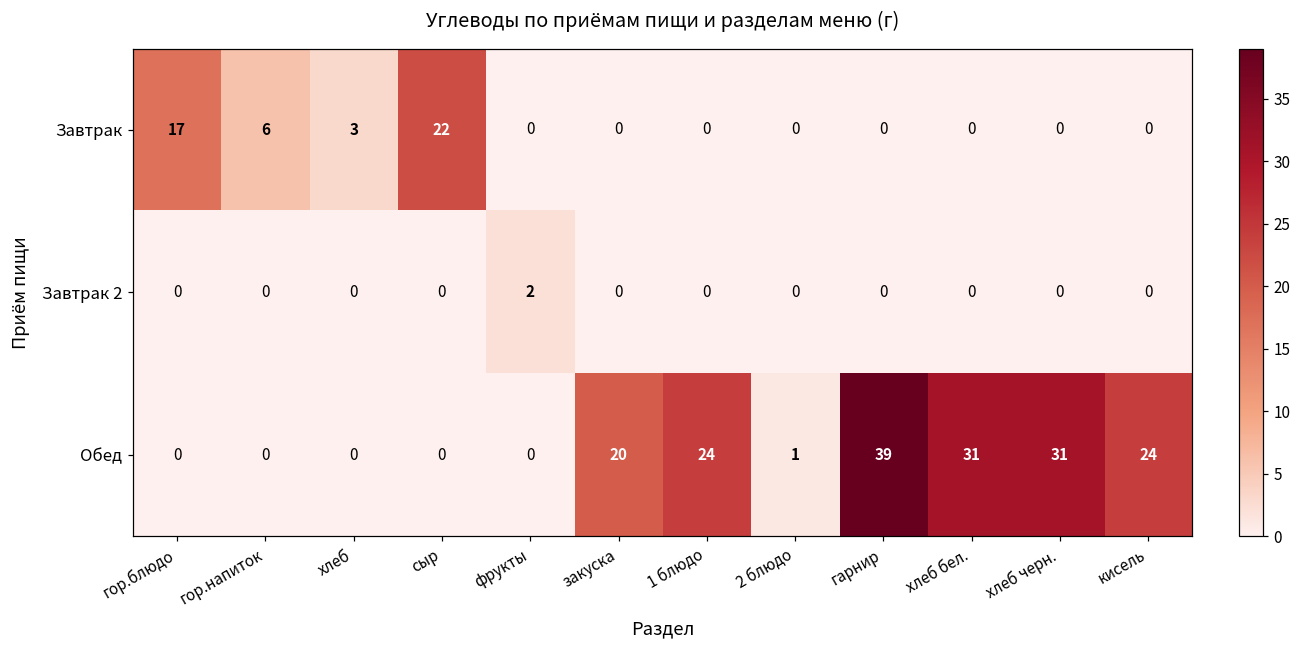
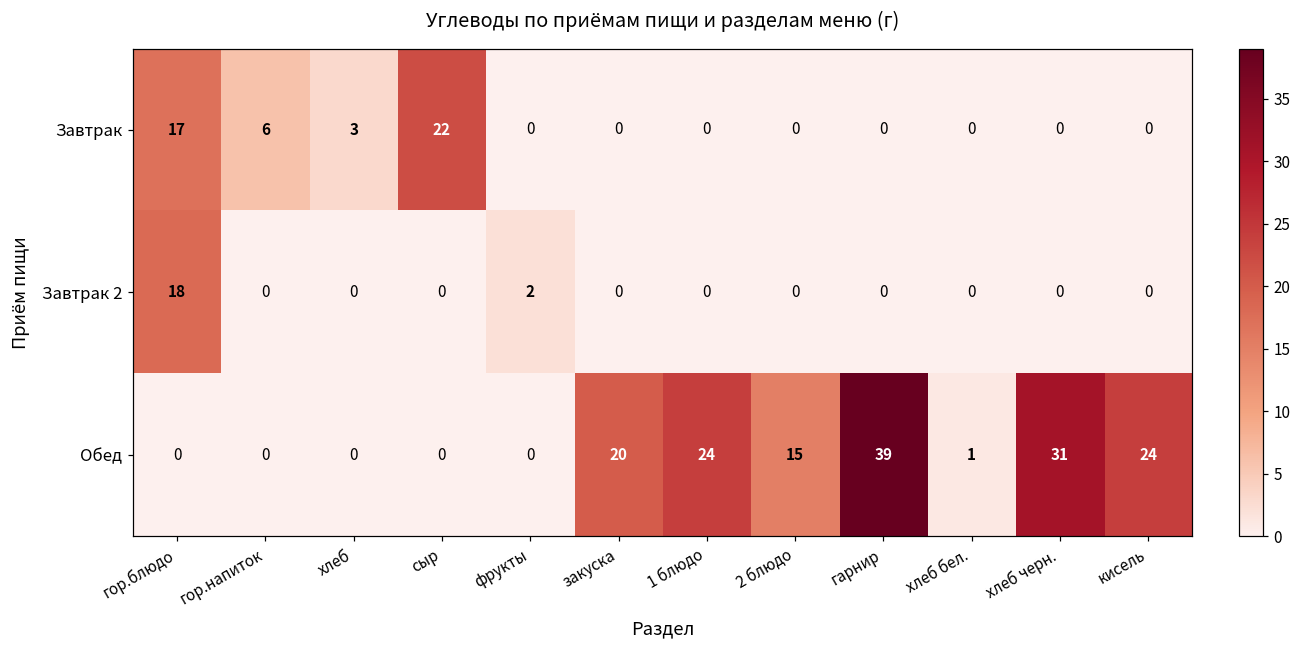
  {
    "Завтрак": {
      "гор.блюдо": 17,
      "гор.напиток": 6,
      "хлеб": 3,
      "сыр": 22,
      "фрукты": 0,
      "закуска": 0,
      "1 блюдо": 0,
      "2 блюдо": 0,
      "гарнир": 0,
      "хлеб бел.": 0,
      "хлеб черн.": 0,
      "кисель": 0
    },
    "Завтрак 2": {
-     "гор.блюдо": 0,
+     "гор.блюдо": 18,
      "гор.напиток": 0,
      "хлеб": 0,
      "сыр": 0,
      "фрукты": 2,
      "закуска": 0,
      "1 блюдо": 0,
      "2 блюдо": 0,
      "гарнир": 0,
      "хлеб бел.": 0,
      "хлеб черн.": 0,
      "кисель": 0
    },
    "Обед": {
      "гор.блюдо": 0,
      "гор.напиток": 0,
      "хлеб": 0,
      "сыр": 0,
      "фрукты": 0,
      "закуска": 20,
      "1 блюдо": 24,
-     "2 блюдо": 1,
+     "2 блюдо": 15,
      "гарнир": 39,
-     "хлеб бел.": 31,
+     "хлеб бел.": 1,
      "хлеб черн.": 31,
      "кисель": 24
    }
  }
